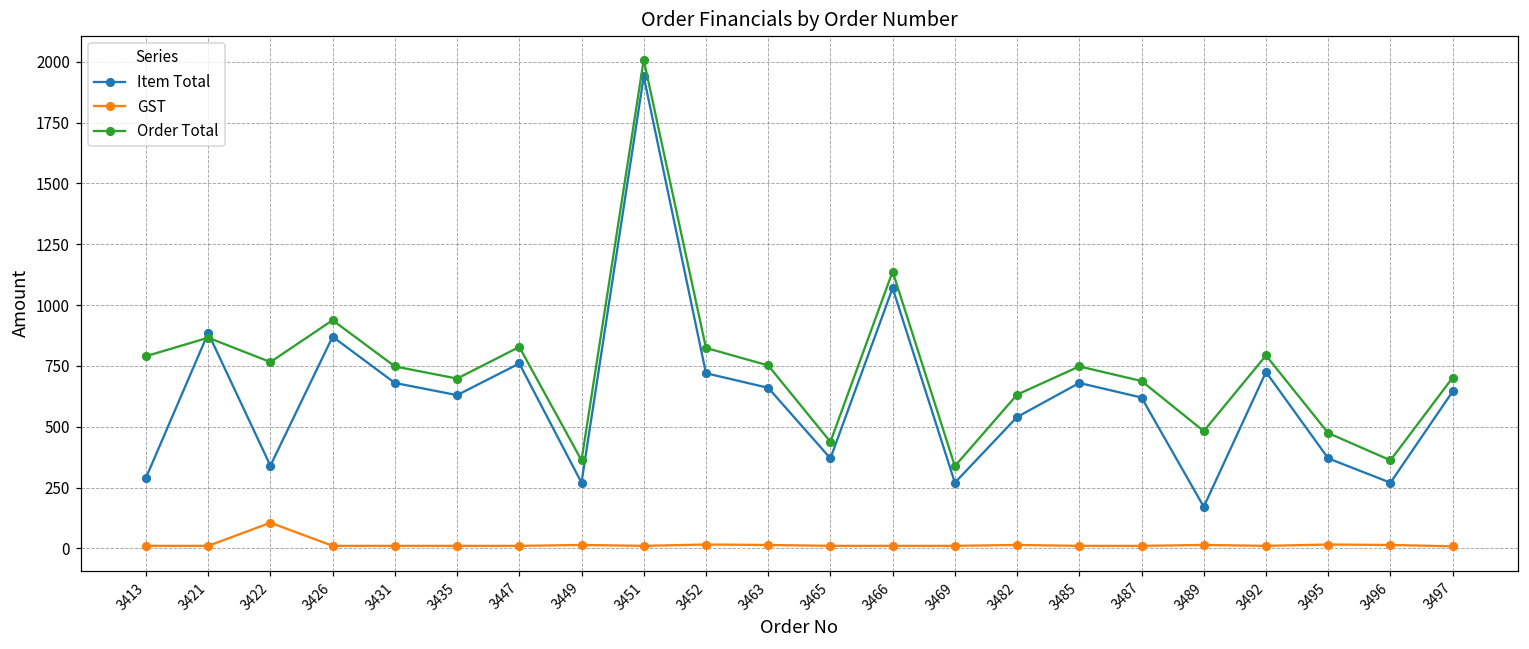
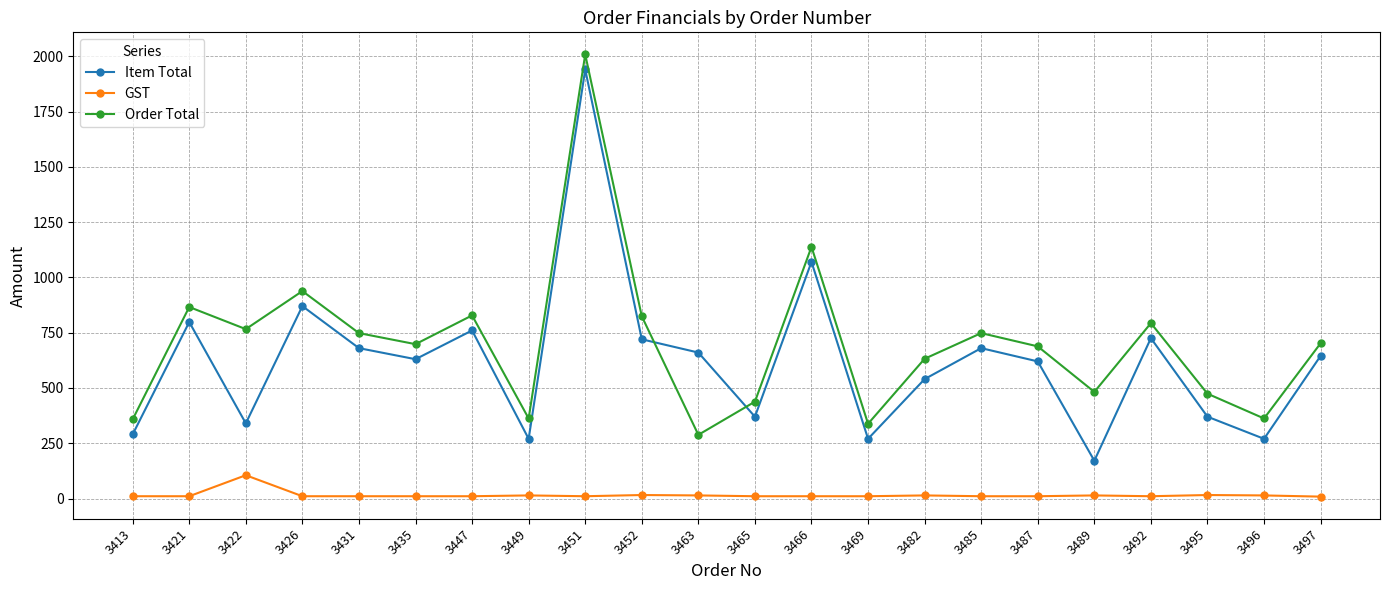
  {
    "Item Total": {
      "3413": 290,
-     "3421": 890,
+     "3421": 800,
      "3422": 340,
      "3426": 870,
      "3431": 680,
      "3435": 630,
      "3447": 760,
      "3449": 270,
      "3451": 1940,
      "3452": 720,
      "3463": 660,
      "3465": 370,
      "3466": 1070,
      "3469": 270,
      "3482": 540,
      "3485": 680,
      "3487": 620,
      "3489": 170,
      "3492": 730,
      "3495": 370,
      "3496": 270,
      "3497": 650
    },
    "GST": {
      "3413": 10,
      "3421": 10,
      "3422": 110,
      "3426": 10,
      "3431": 10,
      "3435": 10,
      "3447": 10,
      "3449": 10,
      "3451": 10,
      "3452": 20,
      "3463": 10,
      "3465": 10,
      "3466": 10,
      "3469": 10,
      "3482": 10,
      "3485": 10,
      "3487": 10,
      "3489": 10,
      "3492": 10,
      "3495": 20,
      "3496": 10,
      "3497": 10
    },
    "Order Total": {
-     "3413": 790,
+     "3413": 360,
      "3421": 870,
      "3422": 770,
      "3426": 940,
      "3431": 750,
      "3435": 700,
      "3447": 830,
      "3449": 360,
      "3451": 2010,
      "3452": 820,
-     "3463": 750,
+     "3463": 290,
      "3465": 440,
      "3466": 1140,
      "3469": 340,
      "3482": 630,
      "3485": 750,
      "3487": 690,
      "3489": 480,
      "3492": 790,
      "3495": 470,
      "3496": 360,
      "3497": 700
    }
  }
